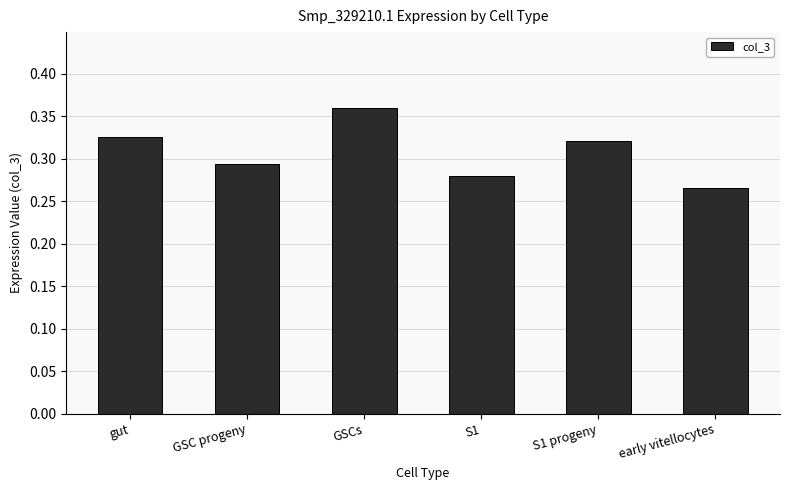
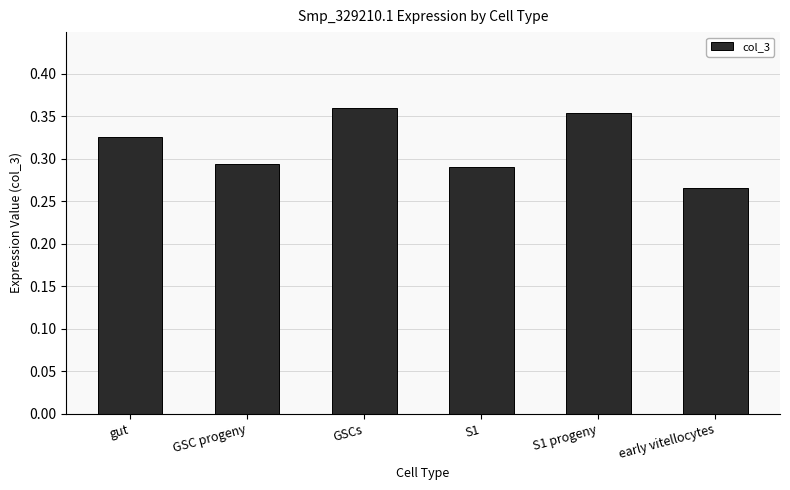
  {
    "gut": 0.33,
    "GSC progeny": 0.29,
    "GSCs": 0.36,
-   "S1": 0.28,
-   "S1 progeny": 0.32,
+   "S1": 0.29,
+   "S1 progeny": 0.35,
    "early vitellocytes": 0.27
  }
